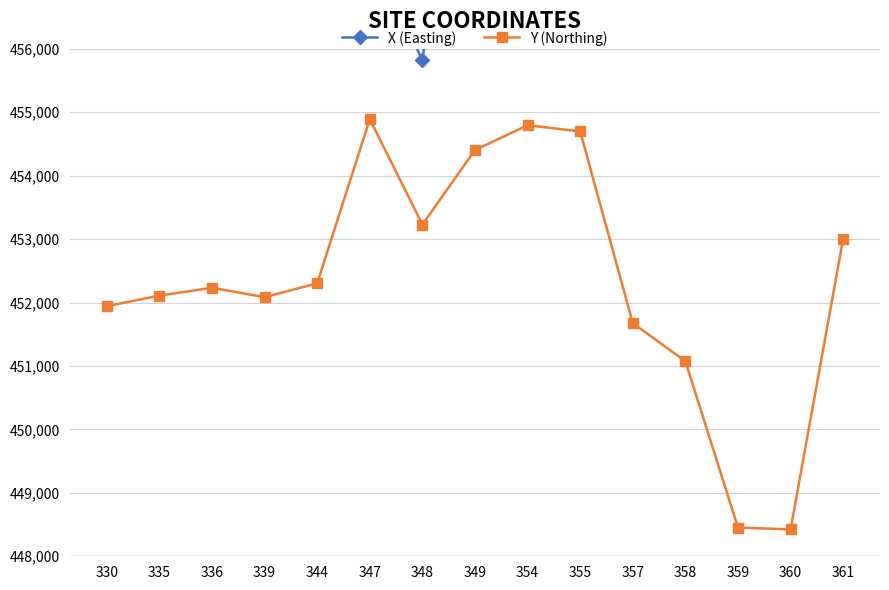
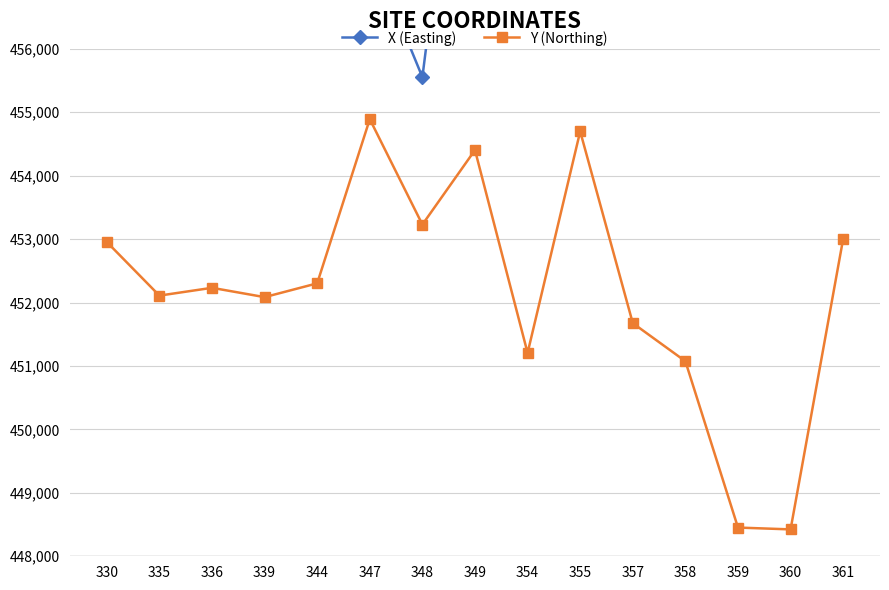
  {
    "X (Easting)": {
-     "348": "455,800"
+     "348": "455,600"
    },
    "Y (Northing)": {
-     "330": "451,900",
+     "330": "453,000",
      "335": "452,100",
      "336": "452,200",
      "339": "452,100",
      "344": "452,300",
      "347": "454,900",
      "348": "453,200",
      "349": "454,400",
-     "354": "454,800",
+     "354": "451,200",
      "355": "454,700",
      "357": "451,700",
      "358": "451,100",
      "359": "448,500",
      "360": "448,400",
      "361": "453,000"
    }
  }
